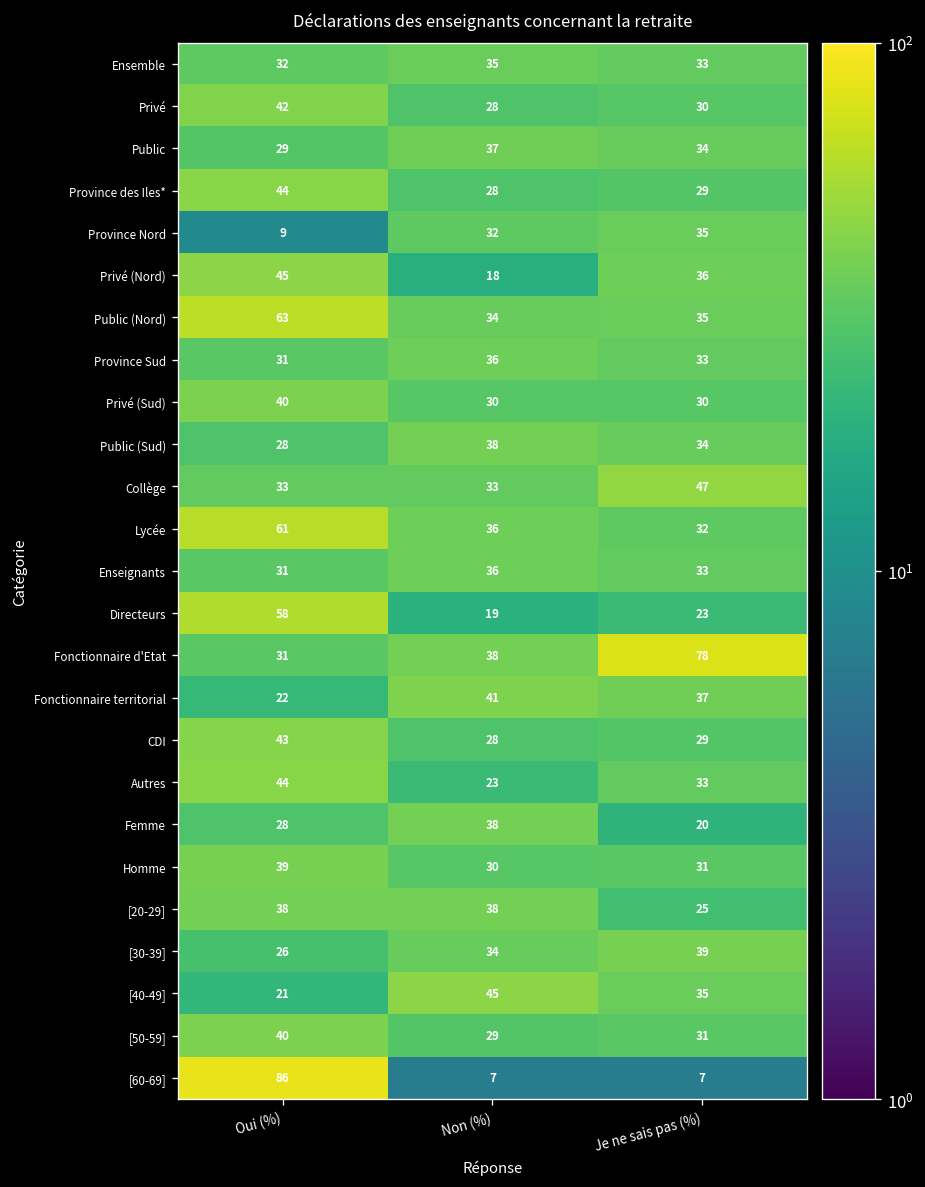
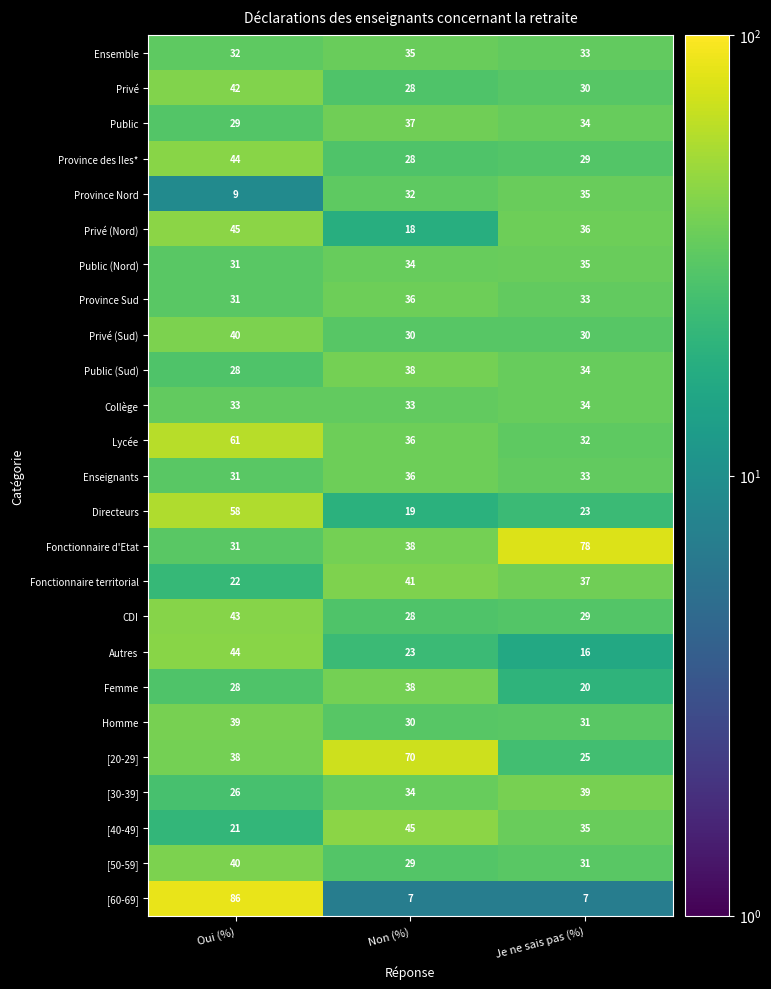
  {
    "Ensemble": {
      "Oui (%)": 32,
      "Non (%)": 35,
      "Je ne sais pas (%)": 33
    },
    "Privé": {
      "Oui (%)": 42,
      "Non (%)": 28,
      "Je ne sais pas (%)": 30
    },
    "Public": {
      "Oui (%)": 29,
      "Non (%)": 37,
      "Je ne sais pas (%)": 34
    },
    "Province des Iles*": {
      "Oui (%)": 44,
      "Non (%)": 28,
      "Je ne sais pas (%)": 29
    },
    "Province Nord": {
      "Oui (%)": 9,
      "Non (%)": 32,
      "Je ne sais pas (%)": 35
    },
    "Privé (Nord)": {
      "Oui (%)": 45,
      "Non (%)": 18,
      "Je ne sais pas (%)": 36
    },
    "Public (Nord)": {
-     "Oui (%)": 63,
+     "Oui (%)": 31,
      "Non (%)": 34,
      "Je ne sais pas (%)": 35
    },
    "Province Sud": {
      "Oui (%)": 31,
      "Non (%)": 36,
      "Je ne sais pas (%)": 33
    },
    "Privé (Sud)": {
      "Oui (%)": 40,
      "Non (%)": 30,
      "Je ne sais pas (%)": 30
    },
    "Public (Sud)": {
      "Oui (%)": 28,
      "Non (%)": 38,
      "Je ne sais pas (%)": 34
    },
    "Collège": {
      "Oui (%)": 33,
      "Non (%)": 33,
-     "Je ne sais pas (%)": 47
+     "Je ne sais pas (%)": 34
    },
    "Lycée": {
      "Oui (%)": 61,
      "Non (%)": 36,
      "Je ne sais pas (%)": 32
    },
    "Enseignants": {
      "Oui (%)": 31,
      "Non (%)": 36,
      "Je ne sais pas (%)": 33
    },
    "Directeurs": {
      "Oui (%)": 58,
      "Non (%)": 19,
      "Je ne sais pas (%)": 23
    },
    "Fonctionnaire d'Etat": {
      "Oui (%)": 31,
      "Non (%)": 38,
      "Je ne sais pas (%)": 78
    },
    "Fonctionnaire territorial": {
      "Oui (%)": 22,
      "Non (%)": 41,
      "Je ne sais pas (%)": 37
    },
    "CDI": {
      "Oui (%)": 43,
      "Non (%)": 28,
      "Je ne sais pas (%)": 29
    },
    "Autres": {
      "Oui (%)": 44,
      "Non (%)": 23,
-     "Je ne sais pas (%)": 33
+     "Je ne sais pas (%)": 16
    },
    "Femme": {
      "Oui (%)": 28,
      "Non (%)": 38,
      "Je ne sais pas (%)": 20
    },
    "Homme": {
      "Oui (%)": 39,
      "Non (%)": 30,
      "Je ne sais pas (%)": 31
    },
    "[20-29]": {
      "Oui (%)": 38,
-     "Non (%)": 38,
+     "Non (%)": 70,
      "Je ne sais pas (%)": 25
    },
    "[30-39]": {
      "Oui (%)": 26,
      "Non (%)": 34,
      "Je ne sais pas (%)": 39
    },
    "[40-49]": {
      "Oui (%)": 21,
      "Non (%)": 45,
      "Je ne sais pas (%)": 35
    },
    "[50-59]": {
      "Oui (%)": 40,
      "Non (%)": 29,
      "Je ne sais pas (%)": 31
    },
    "[60-69]": {
      "Oui (%)": 86,
      "Non (%)": 7,
      "Je ne sais pas (%)": 7
    }
  }
